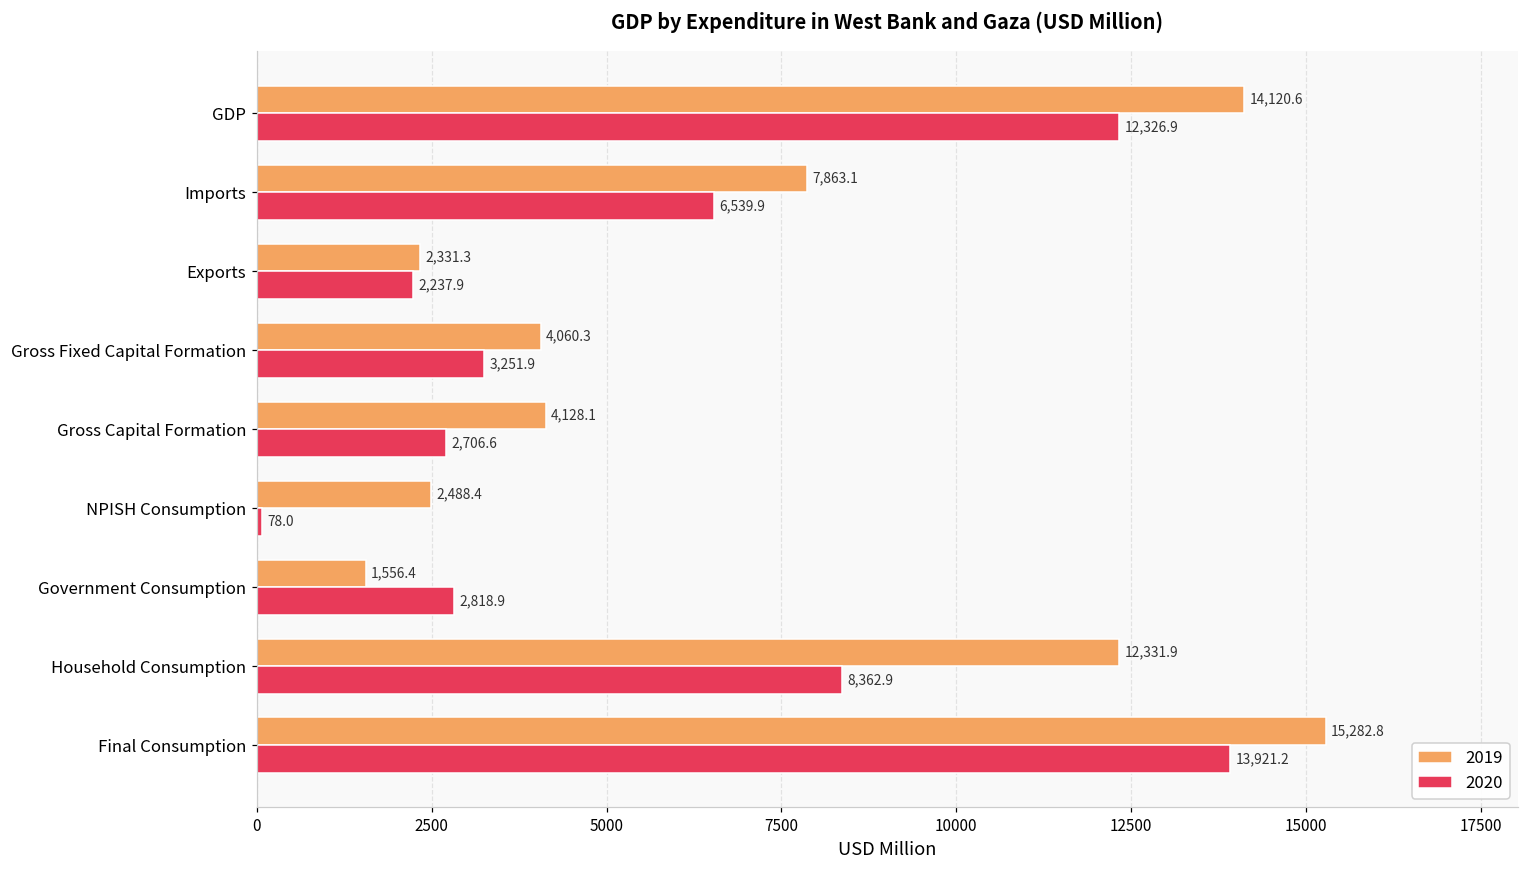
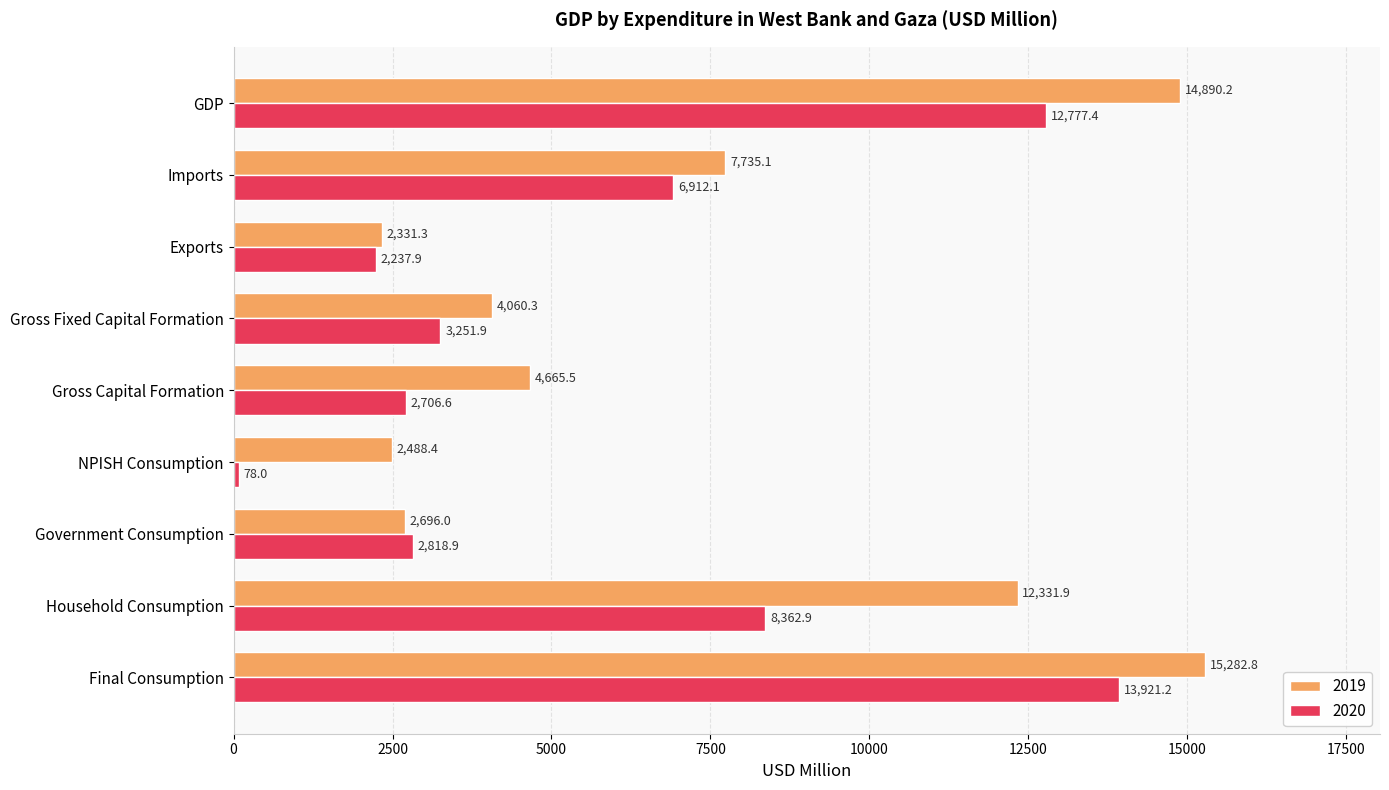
  {
    "2019": {
-     "GDP": "14,120.6",
-     "Imports": "7,863.1",
+     "GDP": "14,890.2",
+     "Imports": "7,735.1",
      "Exports": "2,331.3",
      "Gross Fixed Capital Formation": "4,060.3",
-     "Gross Capital Formation": "4,128.1",
+     "Gross Capital Formation": "4,665.5",
      "NPISH Consumption": "2,488.4",
-     "Government Consumption": "1,556.4",
+     "Government Consumption": "2,696.0",
      "Household Consumption": "12,331.9",
      "Final Consumption": "15,282.8"
    },
    "2020": {
-     "GDP": "12,326.9",
-     "Imports": "6,539.9",
+     "GDP": "12,777.4",
+     "Imports": "6,912.1",
      "Exports": "2,237.9",
      "Gross Fixed Capital Formation": "3,251.9",
      "Gross Capital Formation": "2,706.6",
      "NPISH Consumption": "78.0",
      "Government Consumption": "2,818.9",
      "Household Consumption": "8,362.9",
      "Final Consumption": "13,921.2"
    }
  }
